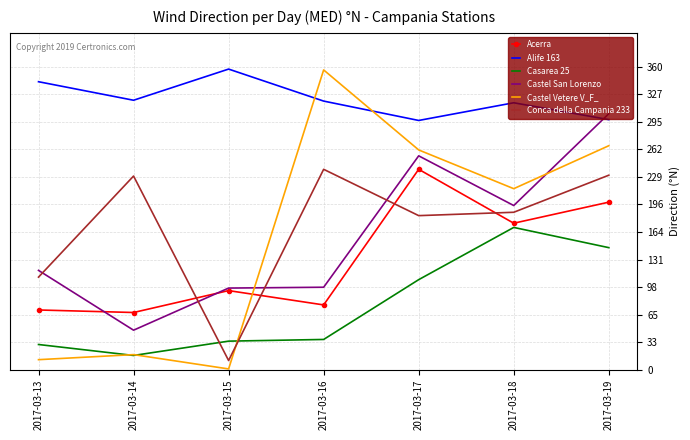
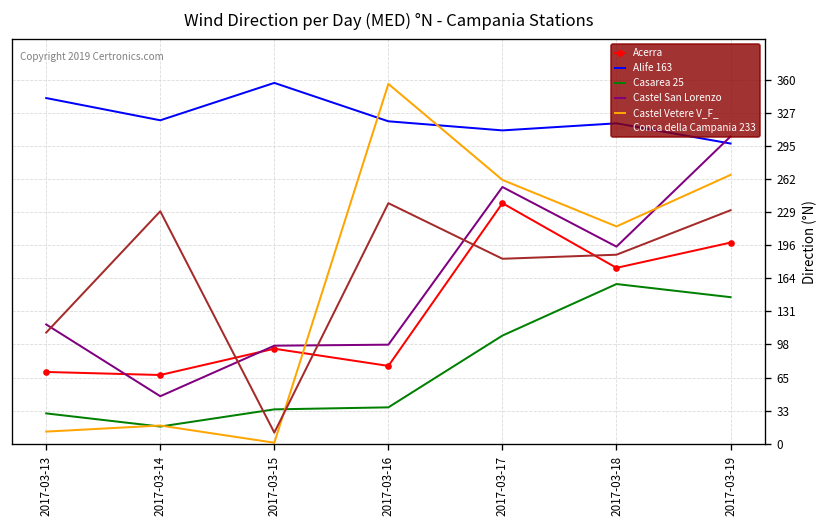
  {
    "Acerra": {
      "2017-03-13": 70,
      "2017-03-14": 70,
      "2017-03-16": 80,
      "2017-03-17": 240,
      "2017-03-18": 170,
      "2017-03-19": 200
    },
    "Alife 163": {
      "2017-03-13": 340,
      "2017-03-14": 320,
      "2017-03-15": 360,
      "2017-03-16": 320,
-     "2017-03-17": 300,
+     "2017-03-17": 310,
      "2017-03-19": 300
    },
    "Casarea 25": {
      "2017-03-13": 30,
      "2017-03-15": 30,
      "2017-03-16": 40,
      "2017-03-17": 110,
-     "2017-03-18": 170,
+     "2017-03-18": 160,
      "2017-03-19": 150
    },
    "Castel San Lorenzo": {
      "2017-03-13": 120,
      "2017-03-14": 50,
      "2017-03-16": 100,
      "2017-03-17": 250,
      "2017-03-18": 200
    },
    "Castel Vetere V_F_": {
      "2017-03-13": 10,
      "2017-03-15": 0,
      "2017-03-16": 360,
      "2017-03-17": 260,
      "2017-03-18": 220,
      "2017-03-19": 270
    },
    "Conca della Campania 233": {
      "2017-03-13": 110,
      "2017-03-14": 230,
      "2017-03-15": 10,
      "2017-03-16": 240,
      "2017-03-17": 180,
      "2017-03-18": 190,
      "2017-03-19": 230
    }
  }
